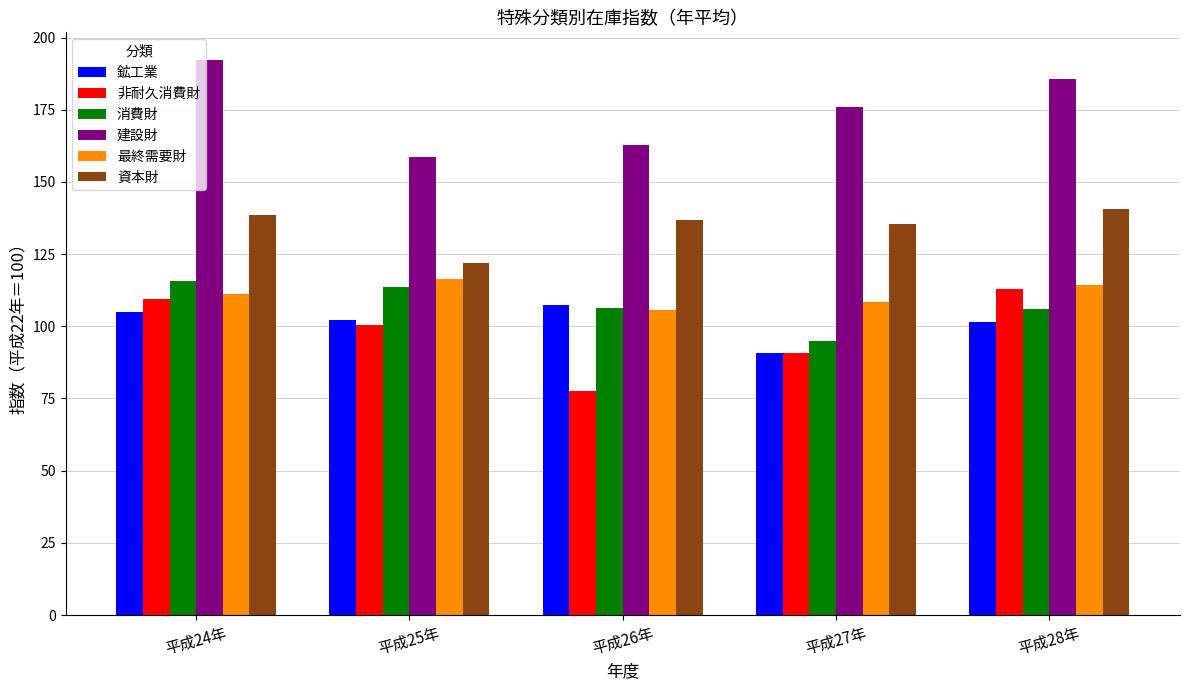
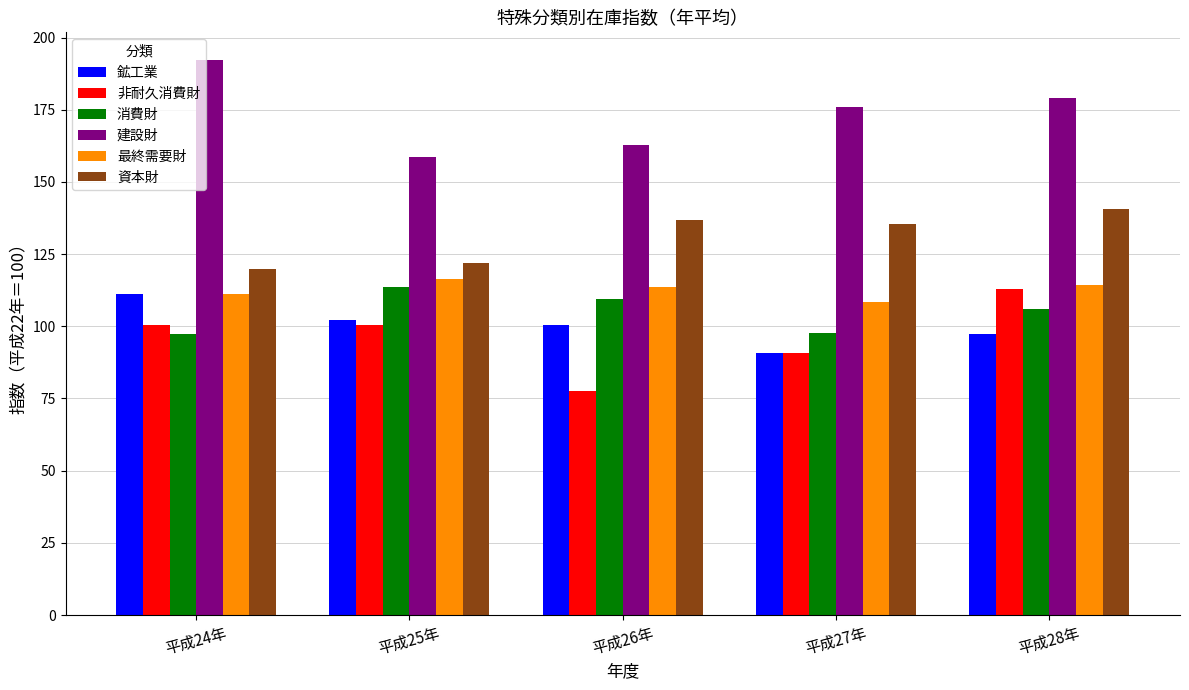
  {
    "鉱工業": {
-     "平成24年": 105,
+     "平成24年": 111,
      "平成25年": 102,
-     "平成26年": 107,
+     "平成26年": 100,
      "平成27年": 91,
-     "平成28年": 102
+     "平成28年": 97
    },
    "非耐久消費財": {
-     "平成24年": 109,
+     "平成24年": 101,
      "平成25年": 100,
      "平成26年": 78,
      "平成27年": 91,
      "平成28年": 113
    },
    "消費財": {
-     "平成24年": 116,
+     "平成24年": 97,
      "平成25年": 114,
-     "平成26年": 106,
-     "平成27年": 95,
+     "平成26年": 110,
+     "平成27年": 98,
      "平成28年": 106
    },
    "建設財": {
      "平成24年": 192,
      "平成25年": 159,
      "平成26年": 163,
      "平成27年": 176,
-     "平成28年": 186
+     "平成28年": 179
    },
    "最終需要財": {
      "平成24年": 111,
      "平成25年": 116,
-     "平成26年": 106,
+     "平成26年": 114,
      "平成27年": 109,
      "平成28年": 114
    },
    "資本財": {
-     "平成24年": 139,
+     "平成24年": 120,
      "平成25年": 122,
      "平成26年": 137,
      "平成27年": 135,
      "平成28年": 141
    }
  }
